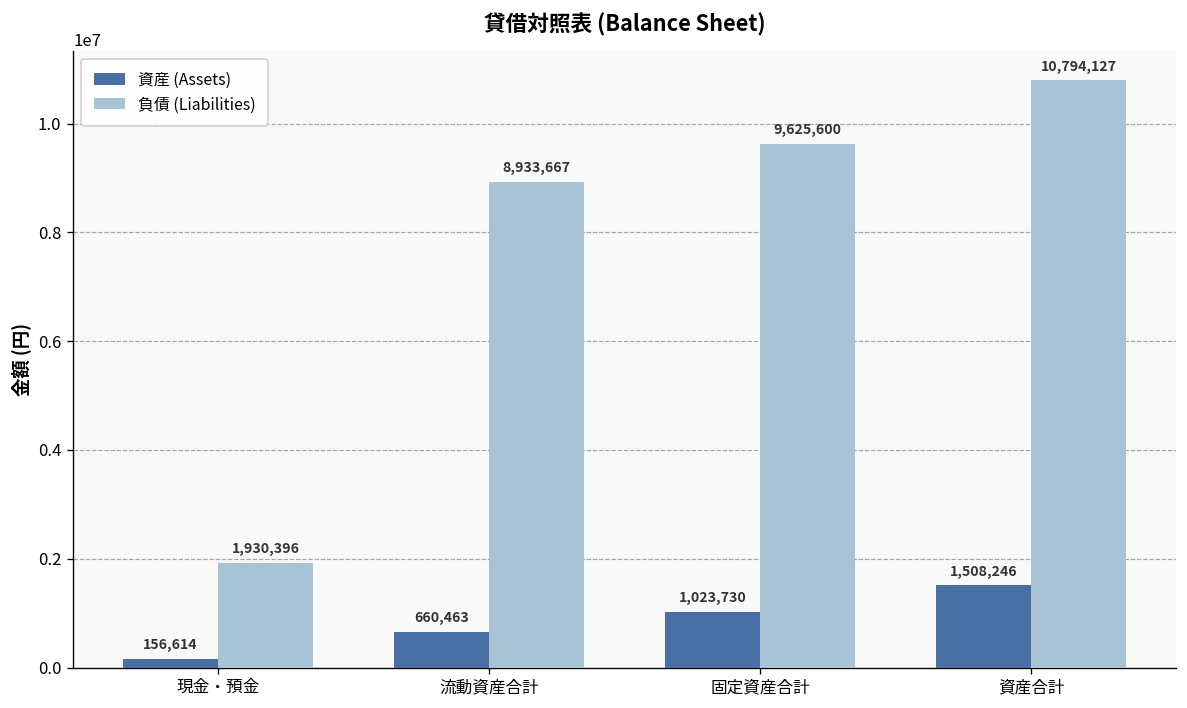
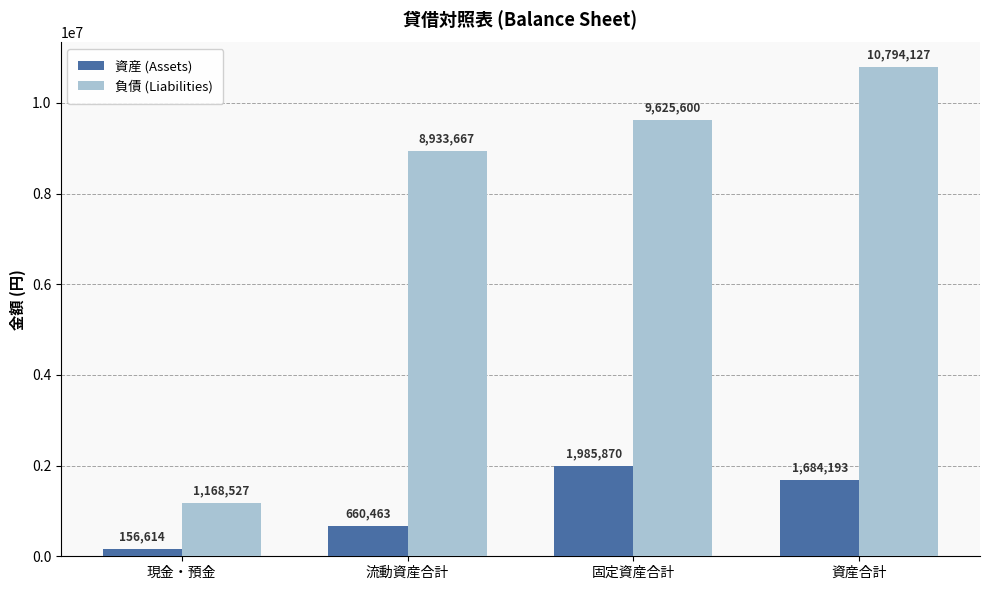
  {
    "資産 (Assets)": {
      "現金・預金": "156,614",
      "流動資産合計": "660,463",
-     "固定資産合計": "1,023,730",
-     "資産合計": "1,508,246"
+     "固定資産合計": "1,985,870",
+     "資産合計": "1,684,193"
    },
    "負債 (Liabilities)": {
-     "現金・預金": "1,930,396",
+     "現金・預金": "1,168,527",
      "流動資産合計": "8,933,667",
      "固定資産合計": "9,625,600",
      "資産合計": "10,794,127"
    }
  }
